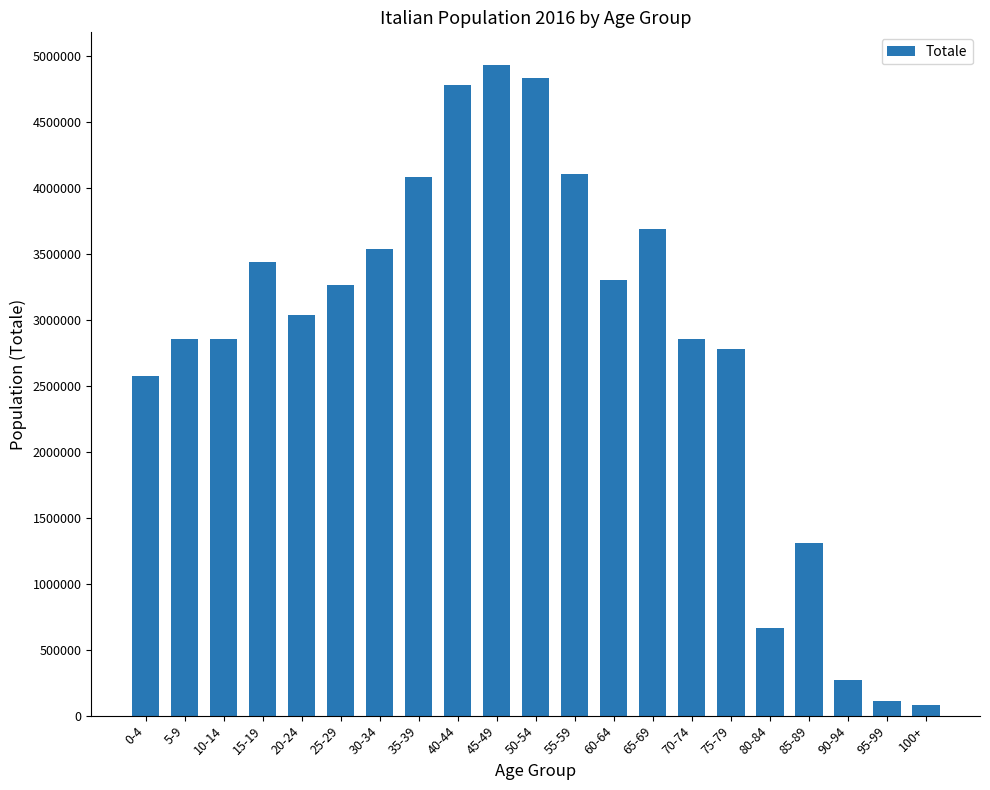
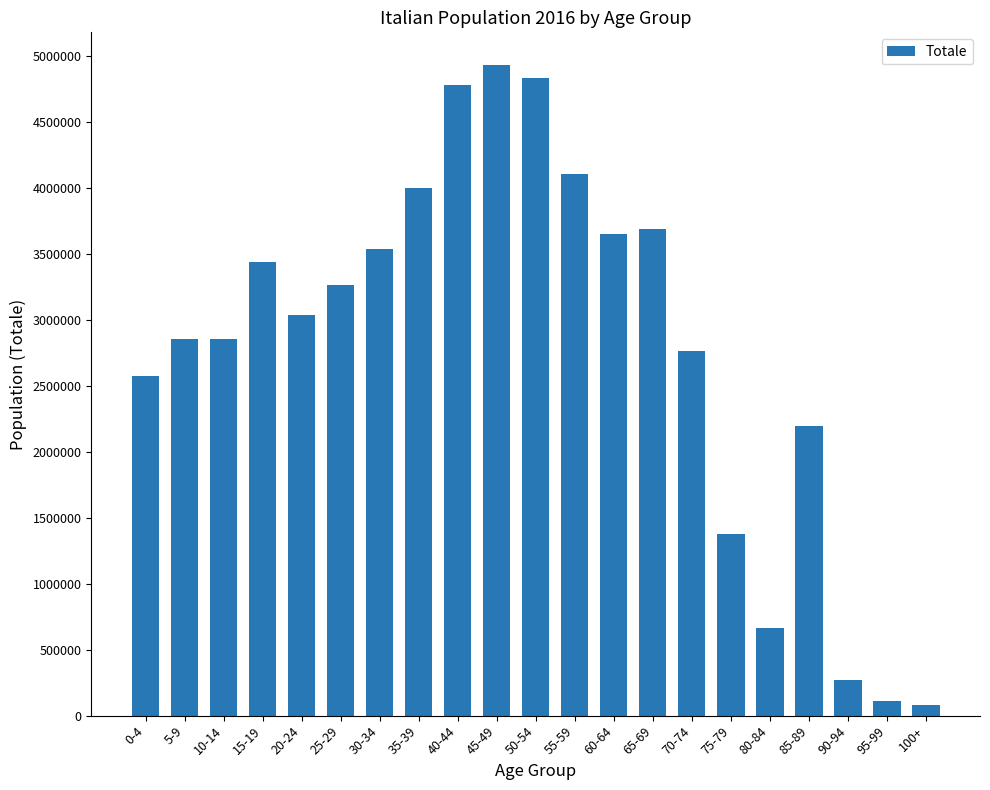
  {
    "0-4": 2570000,
    "5-9": 2850000,
    "10-14": 2850000,
    "15-19": 3440000,
    "20-24": 3040000,
    "25-29": 3260000,
    "30-34": 3540000,
-   "35-39": 4080000,
+   "35-39": 4000000,
    "40-44": 4780000,
    "45-49": 4930000,
    "50-54": 4830000,
    "55-59": 4100000,
-   "60-64": 3300000,
+   "60-64": 3650000,
    "65-69": 3680000,
-   "70-74": 2860000,
-   "75-79": 2780000,
+   "70-74": 2760000,
+   "75-79": 1380000,
    "80-84": 660000,
-   "85-89": 1310000,
+   "85-89": 2190000,
    "90-94": 270000,
    "95-99": 110000,
    "100+": 80000
  }
